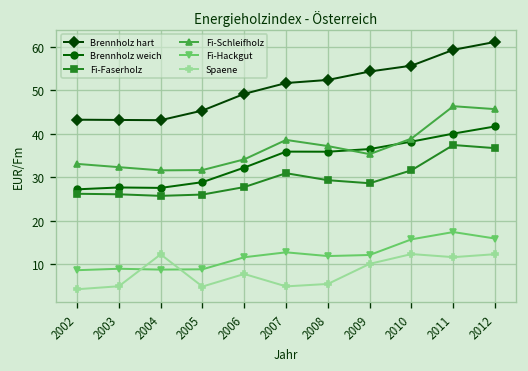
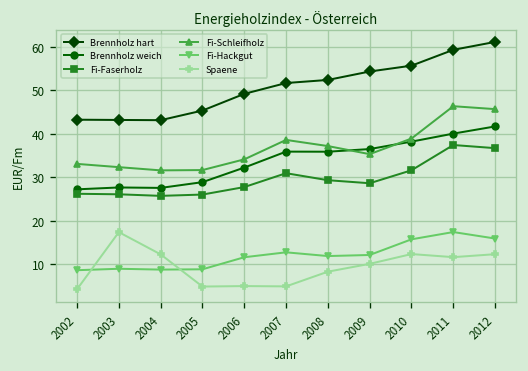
  {
    "Spaene": {
      "2002": 4,
-     "2003": 5,
+     "2003": 17,
      "2004": 12,
      "2005": 5,
-     "2006": 8,
+     "2006": 5,
      "2007": 5,
-     "2008": 5,
+     "2008": 8,
      "2009": 10,
      "2010": 12,
      "2011": 12,
      "2012": 12
    }
  }
